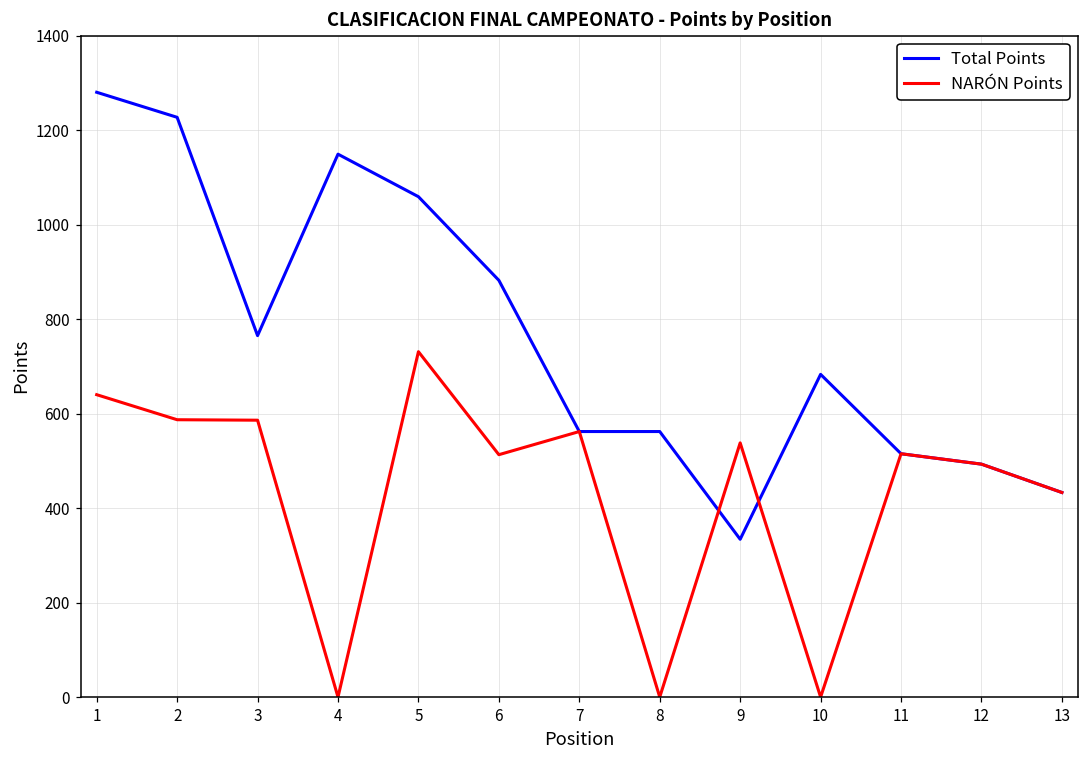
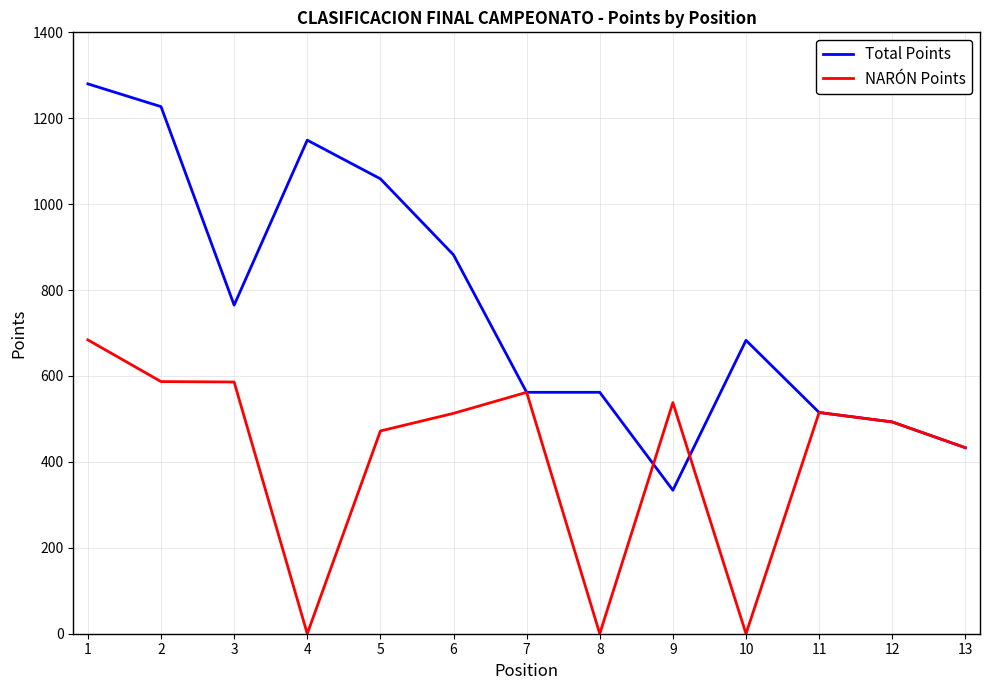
  {
    "Total Points": {
      "1": 1280,
      "2": 1230,
      "3": 770,
      "4": 1150,
      "5": 1060,
      "6": 880,
      "8": 560,
      "9": 330,
      "10": 680
    },
    "NARÓN Points": {
-     "1": 640,
+     "1": 680,
      "2": 590,
      "3": 590,
      "4": 0,
-     "5": 730,
+     "5": 470,
      "6": 510,
      "8": 0,
      "9": 540,
      "10": 0
    }
  }
